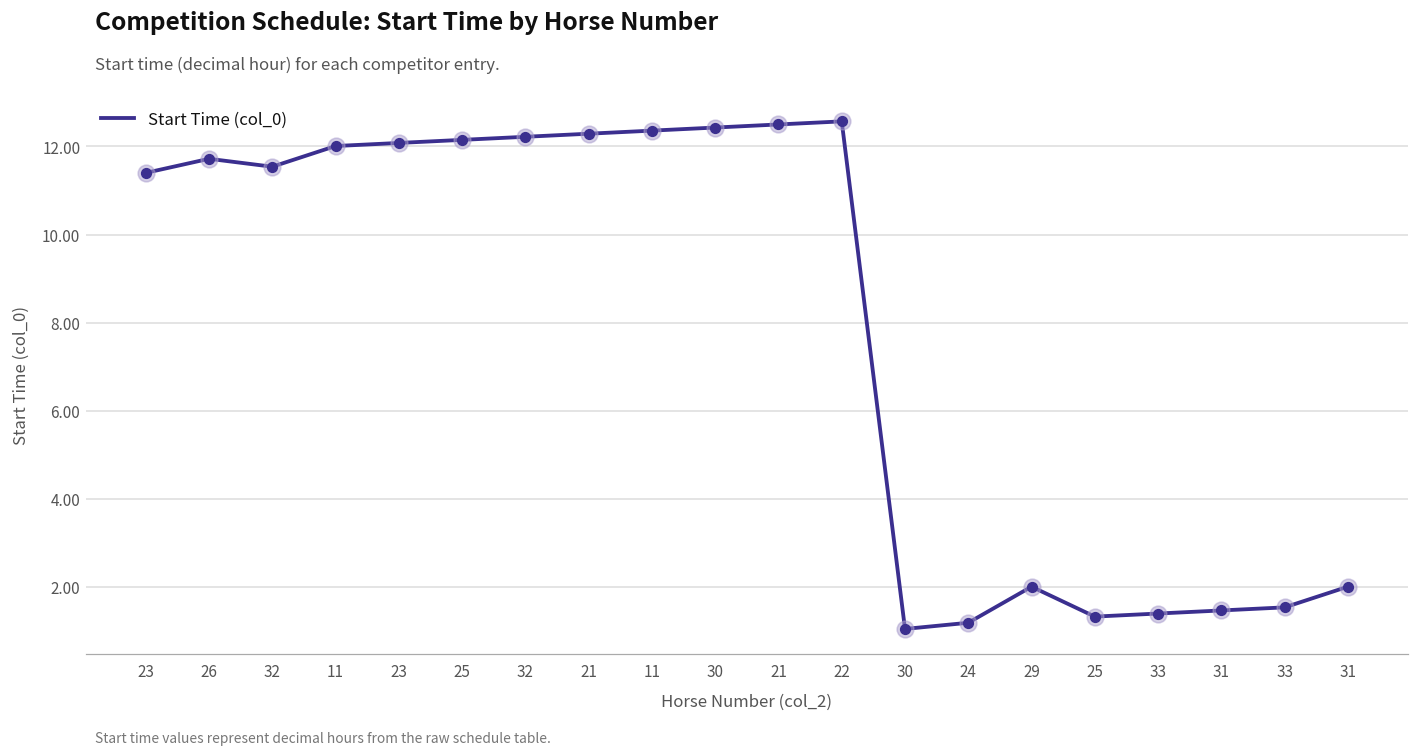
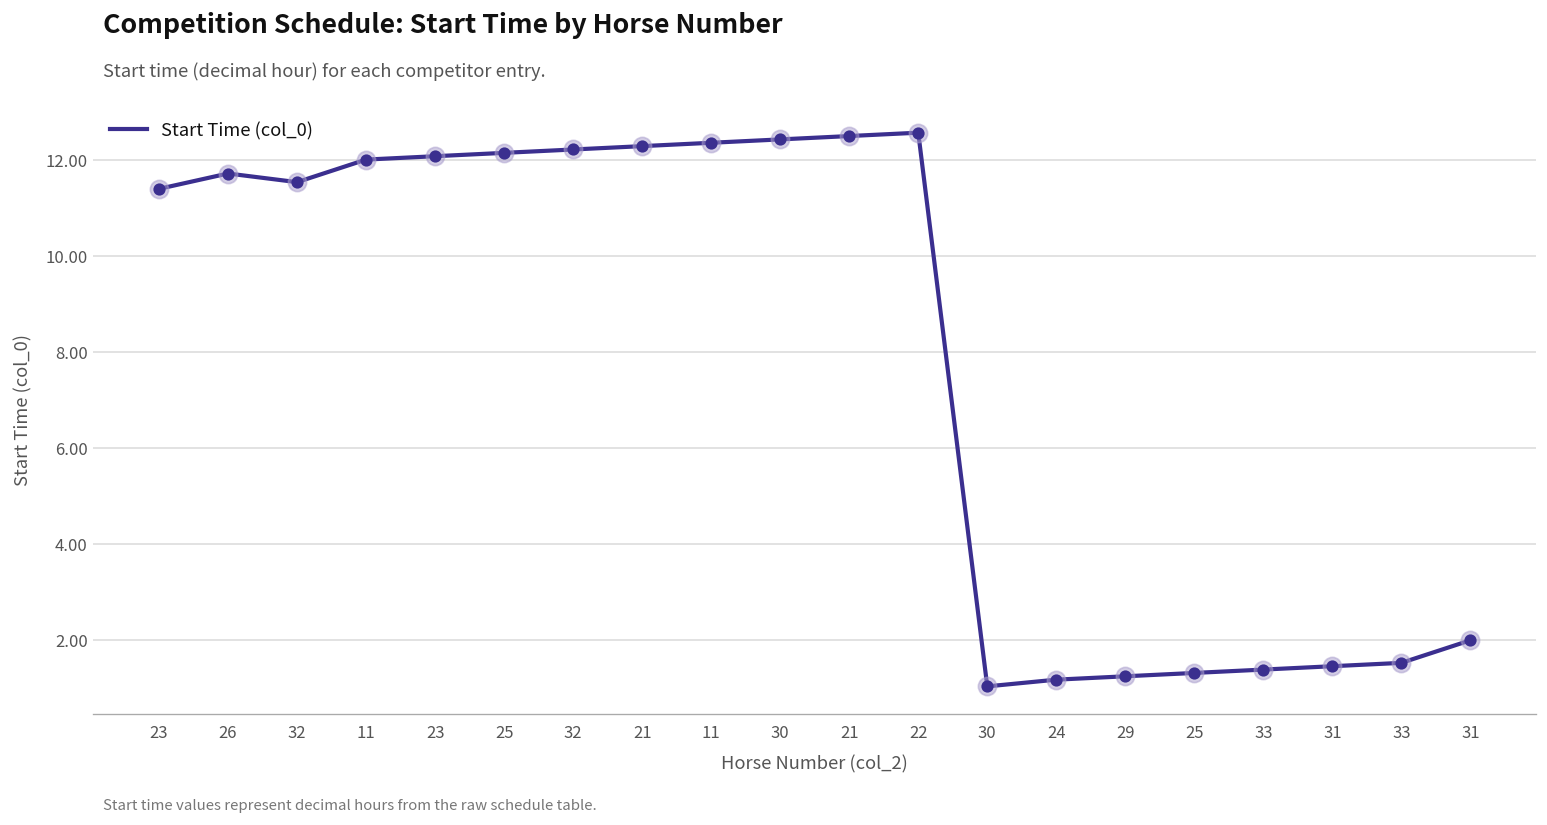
  {
    "26": 11.7,
    "22": 12.6,
    "24": 1.2,
-   "29": 2.0
+   "29": 1.3
  }
